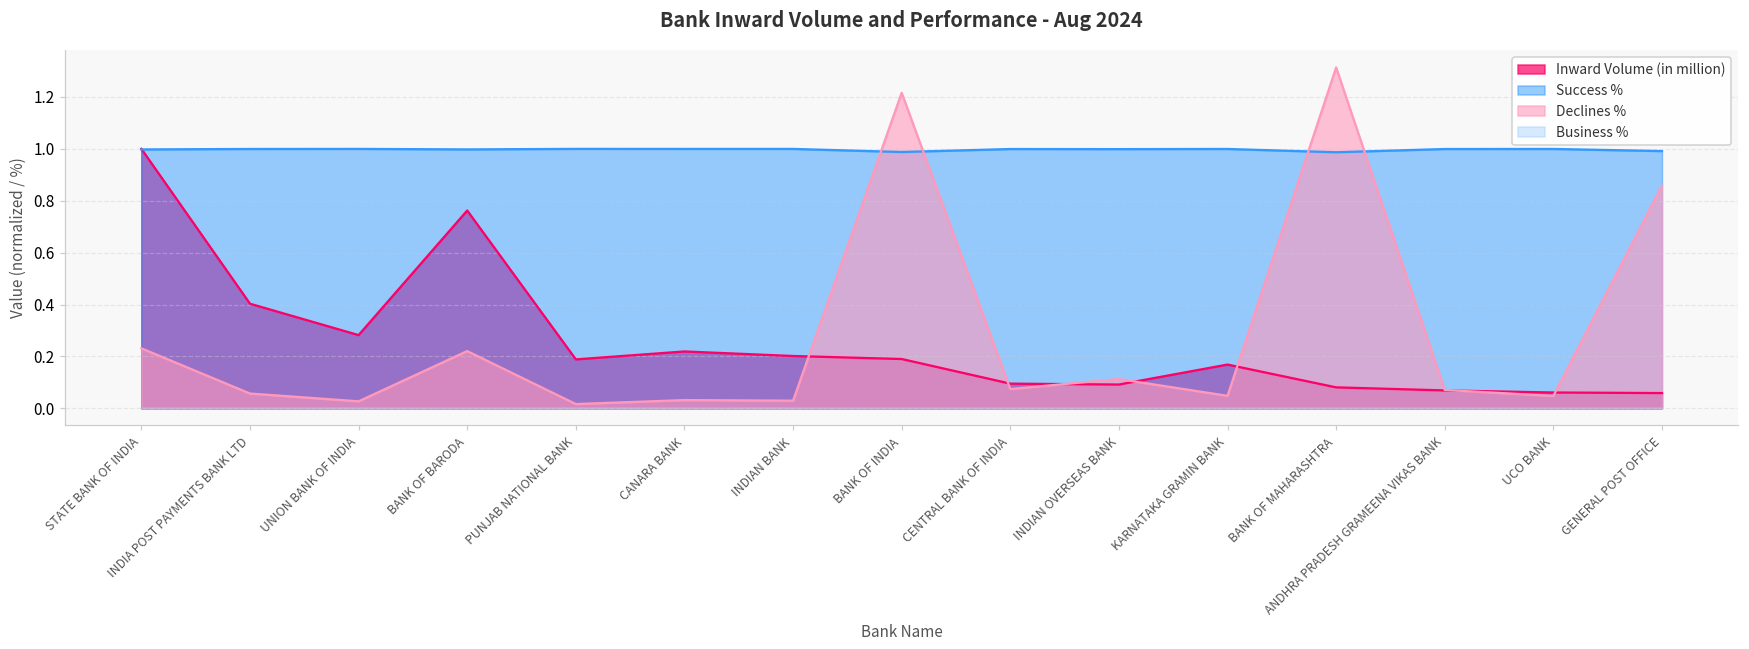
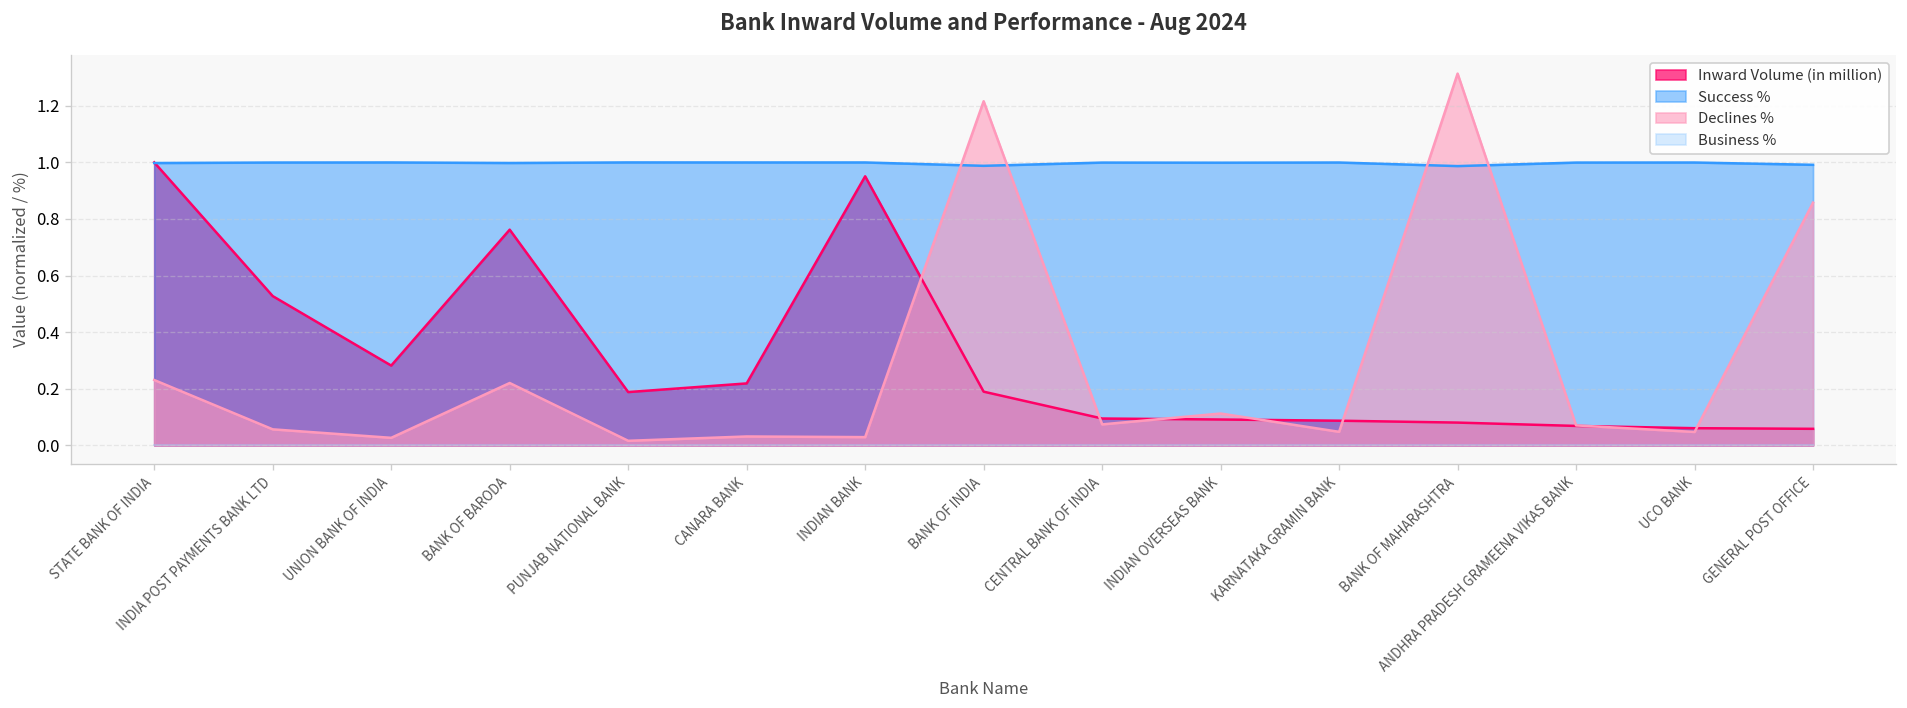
  {
    "Inward Volume (in million)": {
-     "INDIA POST PAYMENTS BANK LTD": 0.40,
+     "INDIA POST PAYMENTS BANK LTD": 0.53,
      "UNION BANK OF INDIA": 0.28,
      "BANK OF BARODA": 0.76,
      "PUNJAB NATIONAL BANK": 0.19,
      "CANARA BANK": 0.22,
-     "INDIAN BANK": 0.20,
+     "INDIAN BANK": 0.95,
      "BANK OF INDIA": 0.19,
      "CENTRAL BANK OF INDIA": 0.10,
      "INDIAN OVERSEAS BANK": 0.09,
-     "KARNATAKA GRAMIN BANK": 0.17,
+     "KARNATAKA GRAMIN BANK": 0.09,
      "BANK OF MAHARASHTRA": 0.08,
      "UCO BANK": 0.06,
      "GENERAL POST OFFICE": 0.06
    },
    "Success %": {
      "INDIA POST PAYMENTS BANK LTD": 1.00,
      "UNION BANK OF INDIA": 1.00,
      "BANK OF BARODA": 1.00,
      "PUNJAB NATIONAL BANK": 1.00,
      "CANARA BANK": 1.00,
      "INDIAN BANK": 1.00,
      "BANK OF INDIA": 0.99,
      "CENTRAL BANK OF INDIA": 1.00,
      "INDIAN OVERSEAS BANK": 1.00,
      "KARNATAKA GRAMIN BANK": 1.00,
      "BANK OF MAHARASHTRA": 0.99,
      "ANDHRA PRADESH GRAMEENA VIKAS BANK": 1.00,
      "UCO BANK": 1.00,
      "GENERAL POST OFFICE": 0.99
    },
    "Declines %": {
      "STATE BANK OF INDIA": 0.23,
      "INDIA POST PAYMENTS BANK LTD": 0.06,
      "UNION BANK OF INDIA": 0.03,
      "BANK OF BARODA": 0.22,
      "PUNJAB NATIONAL BANK": 0.02,
      "CANARA BANK": 0.03,
      "INDIAN BANK": 0.03,
      "BANK OF INDIA": 1.22,
      "CENTRAL BANK OF INDIA": 0.07,
      "INDIAN OVERSEAS BANK": 0.11,
      "KARNATAKA GRAMIN BANK": 0.05,
      "BANK OF MAHARASHTRA": 1.31,
      "UCO BANK": 0.05,
      "GENERAL POST OFFICE": 0.86
    },
    "Business %": {
      "STATE BANK OF INDIA": 0.00,
      "INDIA POST PAYMENTS BANK LTD": 0.00,
      "UNION BANK OF INDIA": 0.00,
      "BANK OF BARODA": 0.00,
      "PUNJAB NATIONAL BANK": 0.00,
      "CANARA BANK": 0.00,
      "INDIAN BANK": 0.00,
      "BANK OF INDIA": 0.00,
      "CENTRAL BANK OF INDIA": 0.00,
      "INDIAN OVERSEAS BANK": 0.00,
      "KARNATAKA GRAMIN BANK": 0.00,
      "BANK OF MAHARASHTRA": 0.00,
      "ANDHRA PRADESH GRAMEENA VIKAS BANK": 0.00,
      "UCO BANK": 0.00,
      "GENERAL POST OFFICE": 0.00
    }
  }
